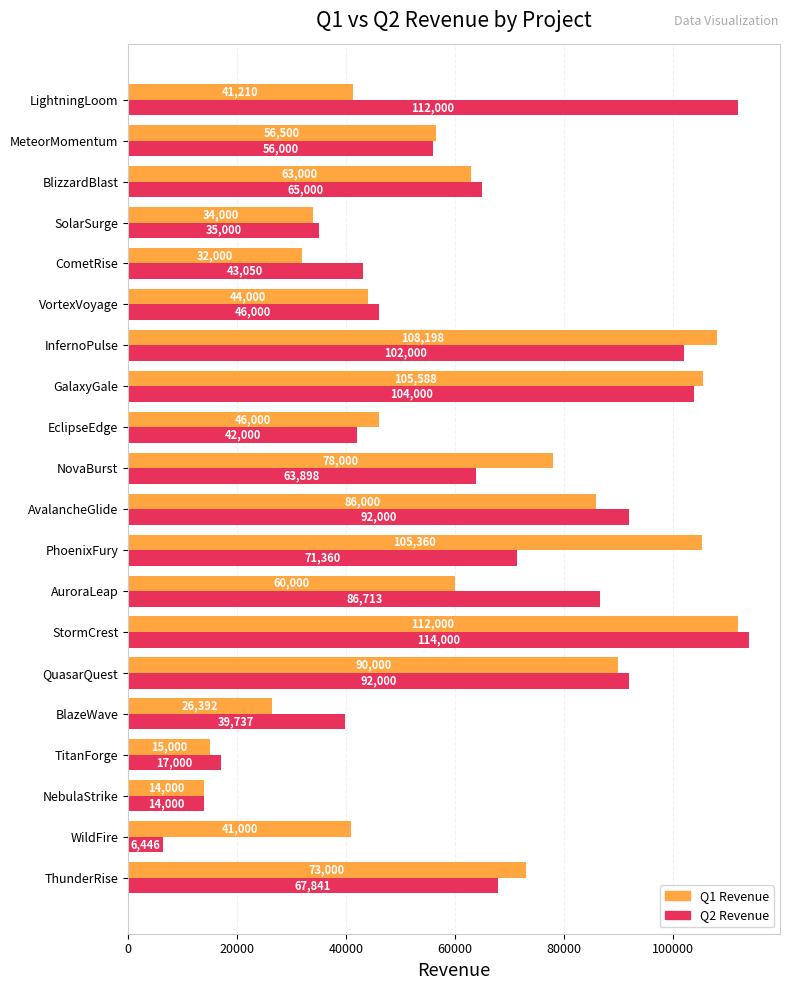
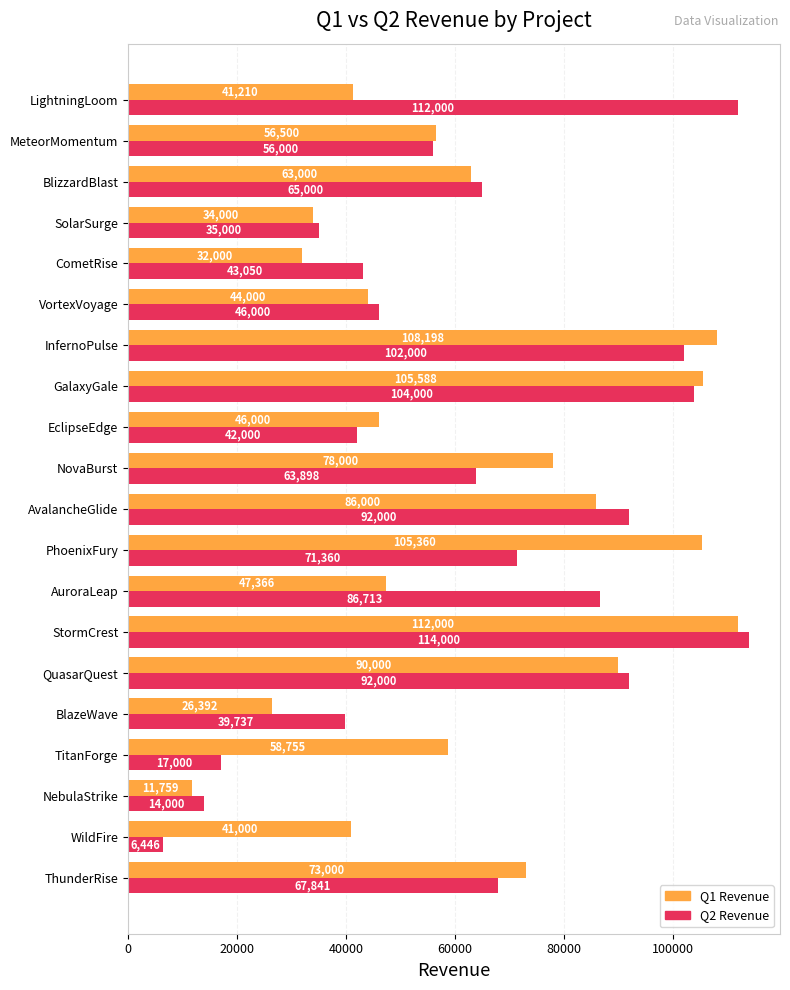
  {
    "Q1 Revenue": {
      "LightningLoom": "41,210",
      "MeteorMomentum": "56,500",
      "BlizzardBlast": "63,000",
      "SolarSurge": "34,000",
      "CometRise": "32,000",
      "VortexVoyage": "44,000",
      "InfernoPulse": "108,198",
      "GalaxyGale": "105,588",
      "EclipseEdge": "46,000",
      "NovaBurst": "78,000",
      "AvalancheGlide": "86,000",
      "PhoenixFury": "105,360",
-     "AuroraLeap": "60,000",
+     "AuroraLeap": "47,366",
      "StormCrest": "112,000",
      "QuasarQuest": "90,000",
      "BlazeWave": "26,392",
-     "TitanForge": "15,000",
-     "NebulaStrike": "14,000",
+     "TitanForge": "58,755",
+     "NebulaStrike": "11,759",
      "WildFire": "41,000",
      "ThunderRise": "73,000"
    },
    "Q2 Revenue": {
      "LightningLoom": "112,000",
      "MeteorMomentum": "56,000",
      "BlizzardBlast": "65,000",
      "SolarSurge": "35,000",
      "CometRise": "43,050",
      "VortexVoyage": "46,000",
      "InfernoPulse": "102,000",
      "GalaxyGale": "104,000",
      "EclipseEdge": "42,000",
      "NovaBurst": "63,898",
      "AvalancheGlide": "92,000",
      "PhoenixFury": "71,360",
      "AuroraLeap": "86,713",
      "StormCrest": "114,000",
      "QuasarQuest": "92,000",
      "BlazeWave": "39,737",
      "TitanForge": "17,000",
      "NebulaStrike": "14,000",
      "WildFire": "6,446",
      "ThunderRise": "67,841"
    }
  }
